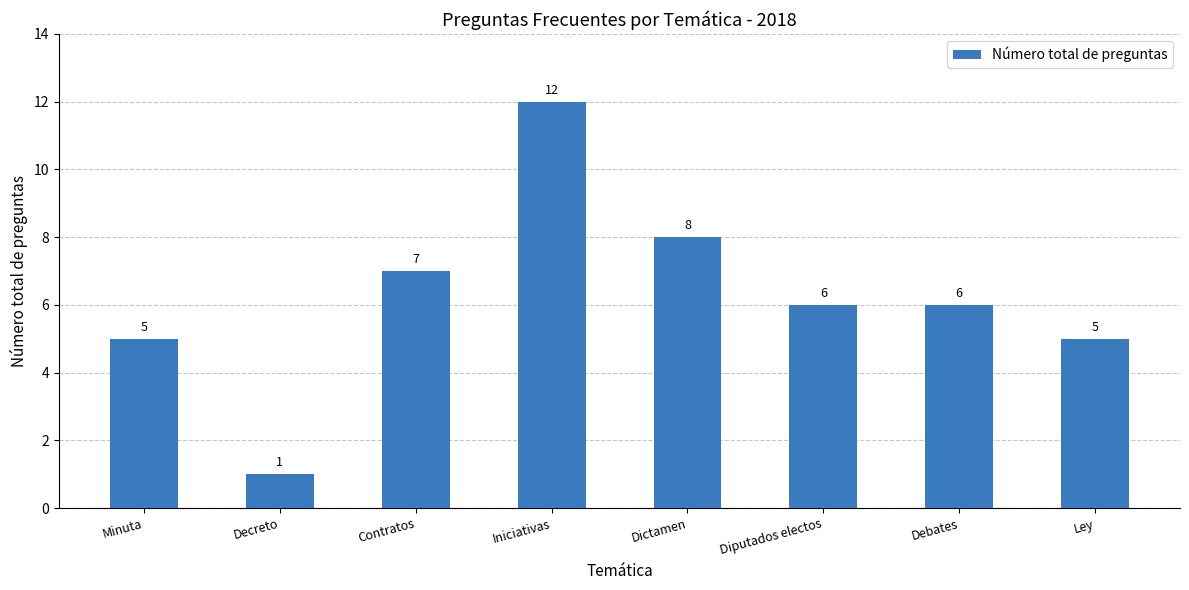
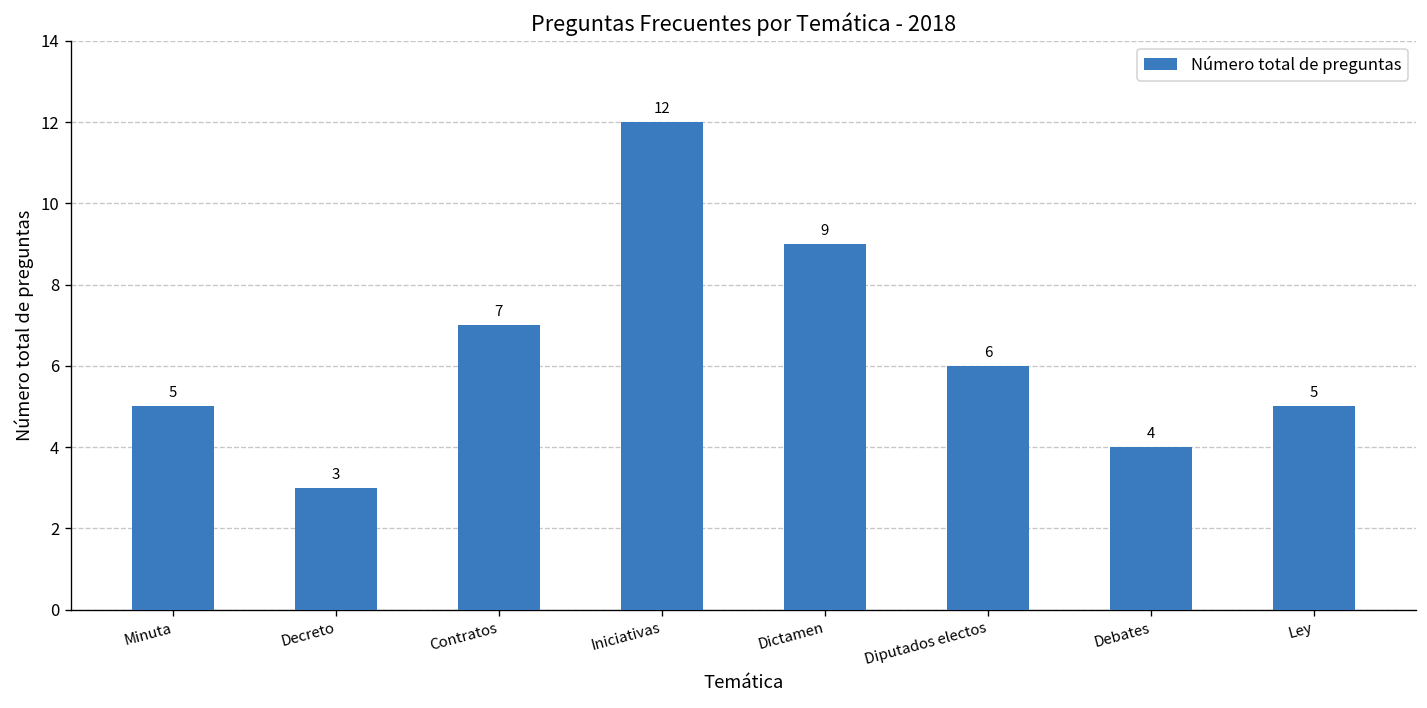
  {
    "Minuta": 5,
-   "Decreto": 1,
+   "Decreto": 3,
    "Contratos": 7,
    "Iniciativas": 12,
-   "Dictamen": 8,
+   "Dictamen": 9,
    "Diputados electos": 6,
-   "Debates": 6,
+   "Debates": 4,
    "Ley": 5
  }
